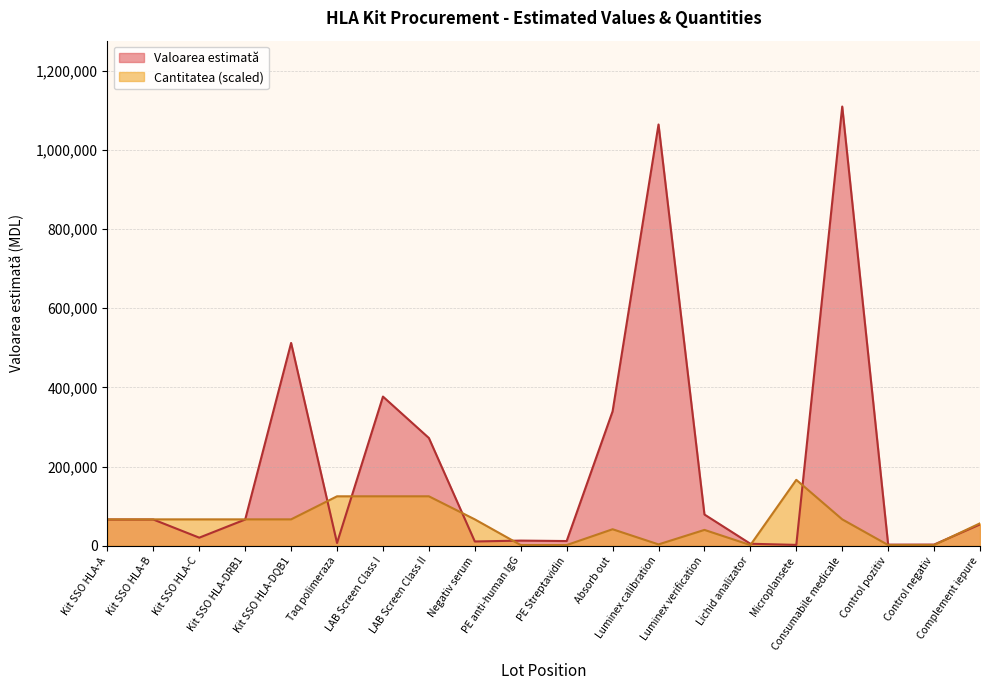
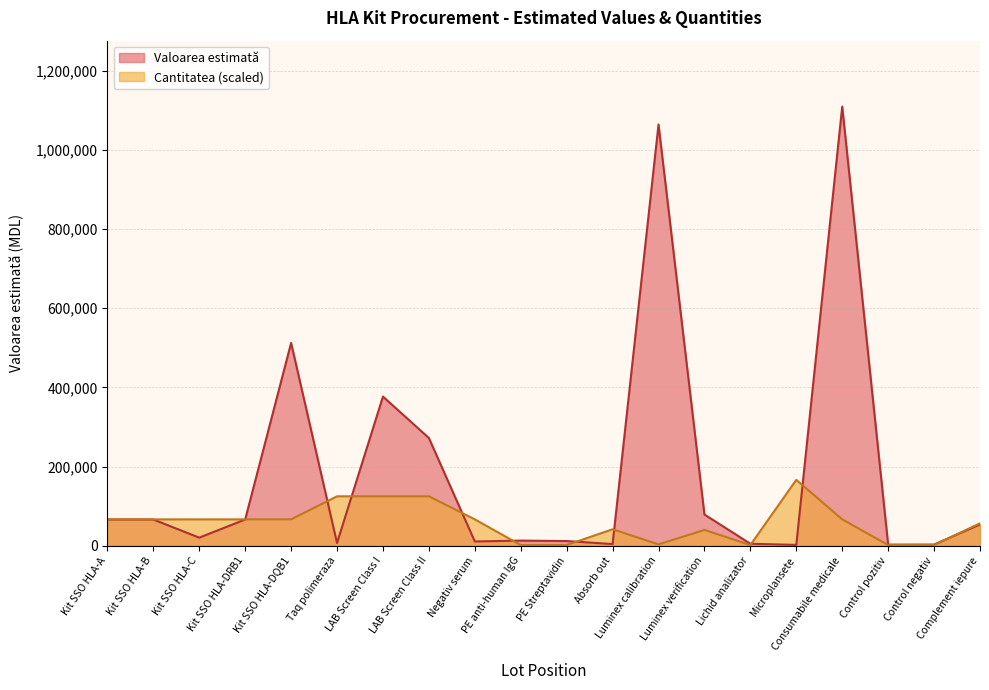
  {
    "Valoarea estimată": {
      "Kit SSO HLA-C": "20,000",
      "Kit SSO HLA-DQB1": "510,000",
      "Taq polimeraza": "10,000",
      "LAB Screen Class I": "380,000",
      "LAB Screen Class II": "270,000",
      "Negativ serum": "10,000",
      "PE anti-human IgG": "10,000",
      "PE Streptavidin": "10,000",
-     "Absorb out": "340,000",
+     "Absorb out": "0",
      "Luminex calibration": "1,060,000",
      "Luminex verification": "80,000",
      "Microplansete": "0",
      "Consumabile medicale": "1,110,000"
    },
    "Cantitatea (scaled)": {
      "Kit SSO HLA-C": "70,000",
      "Kit SSO HLA-DQB1": "70,000",
      "Taq polimeraza": "120,000",
      "LAB Screen Class I": "120,000",
      "LAB Screen Class II": "120,000",
      "Negativ serum": "70,000",
      "PE anti-human IgG": "0",
      "PE Streptavidin": "0",
      "Absorb out": "40,000",
      "Luminex calibration": "0",
      "Luminex verification": "40,000",
      "Microplansete": "170,000",
      "Consumabile medicale": "70,000"
    }
  }
